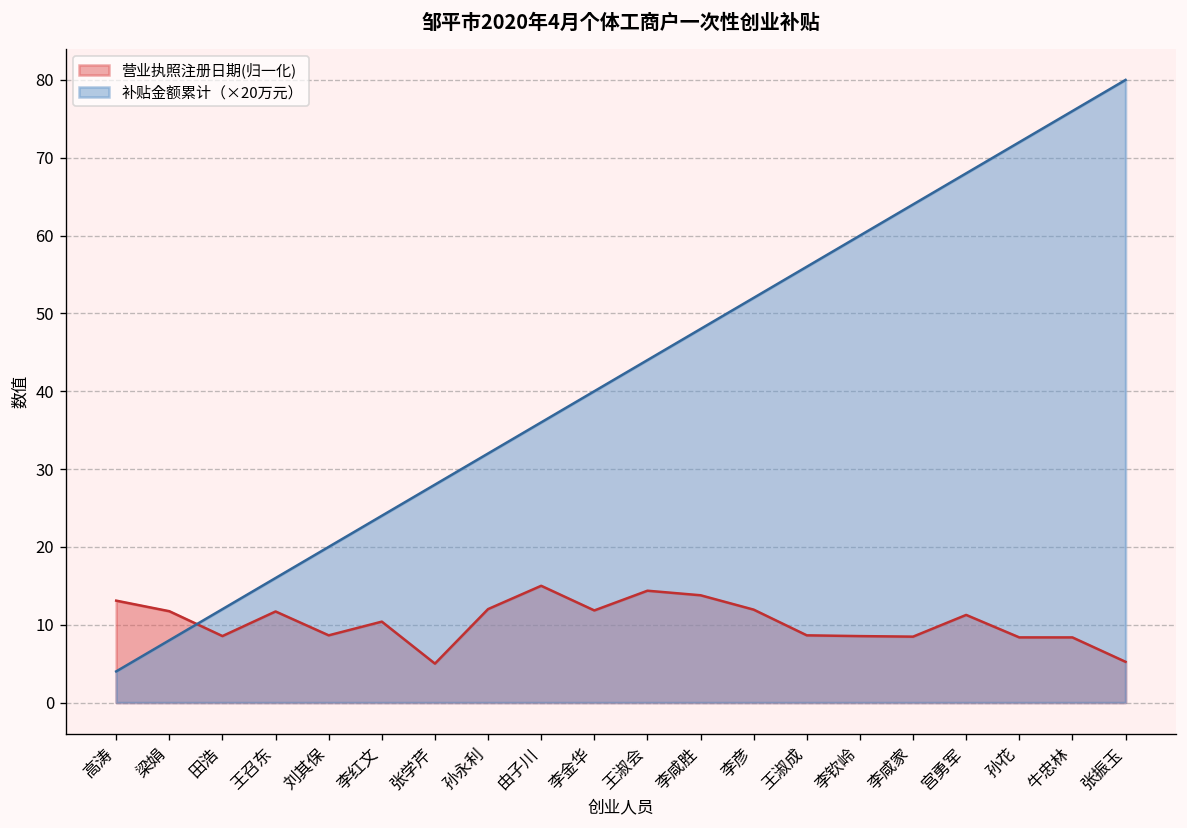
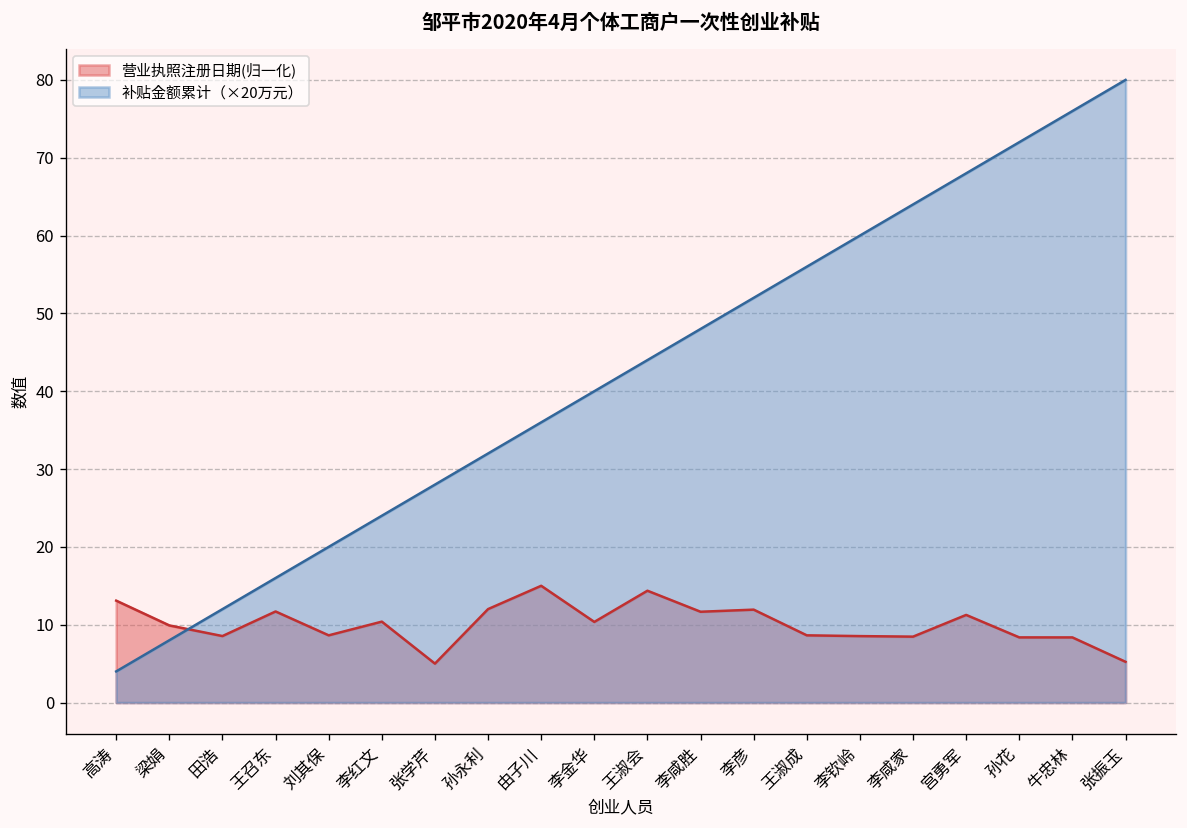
  {
    "营业执照注册日期(归一化)": {
      "高涛": 13,
-     "梁娟": 12,
+     "梁娟": 10,
      "田浩": 9,
      "王召东": 12,
      "刘其保": 9,
      "李红文": 10,
      "张学芹": 5,
      "孙永利": 12,
      "由子川": 15,
-     "李金华": 12,
+     "李金华": 10,
      "王淑会": 14,
-     "李咸胜": 14,
+     "李咸胜": 12,
      "李彦": 12,
      "王淑成": 9,
      "李钦岭": 9,
      "李咸家": 8,
      "宫勇军": 11,
      "孙花": 8,
      "牛忠林": 8,
      "张振玉": 5
    },
    "补贴金额累计（×20万元）": {
      "高涛": 4,
      "梁娟": 8,
      "田浩": 12,
      "王召东": 16,
      "刘其保": 20,
      "李红文": 24,
      "张学芹": 28,
      "孙永利": 32,
      "由子川": 36,
      "李金华": 40,
      "王淑会": 44,
      "李咸胜": 48,
      "李彦": 52,
      "王淑成": 56,
      "李钦岭": 60,
      "李咸家": 64,
      "宫勇军": 68,
      "孙花": 72,
      "牛忠林": 76,
      "张振玉": 80
    }
  }
